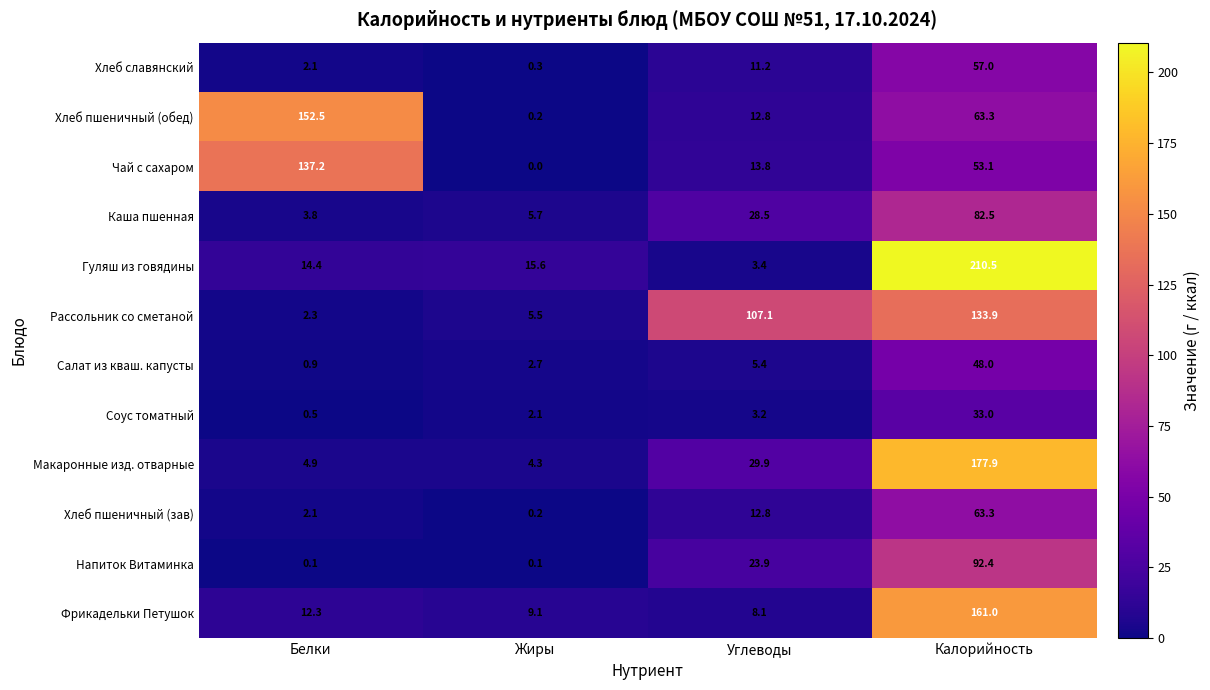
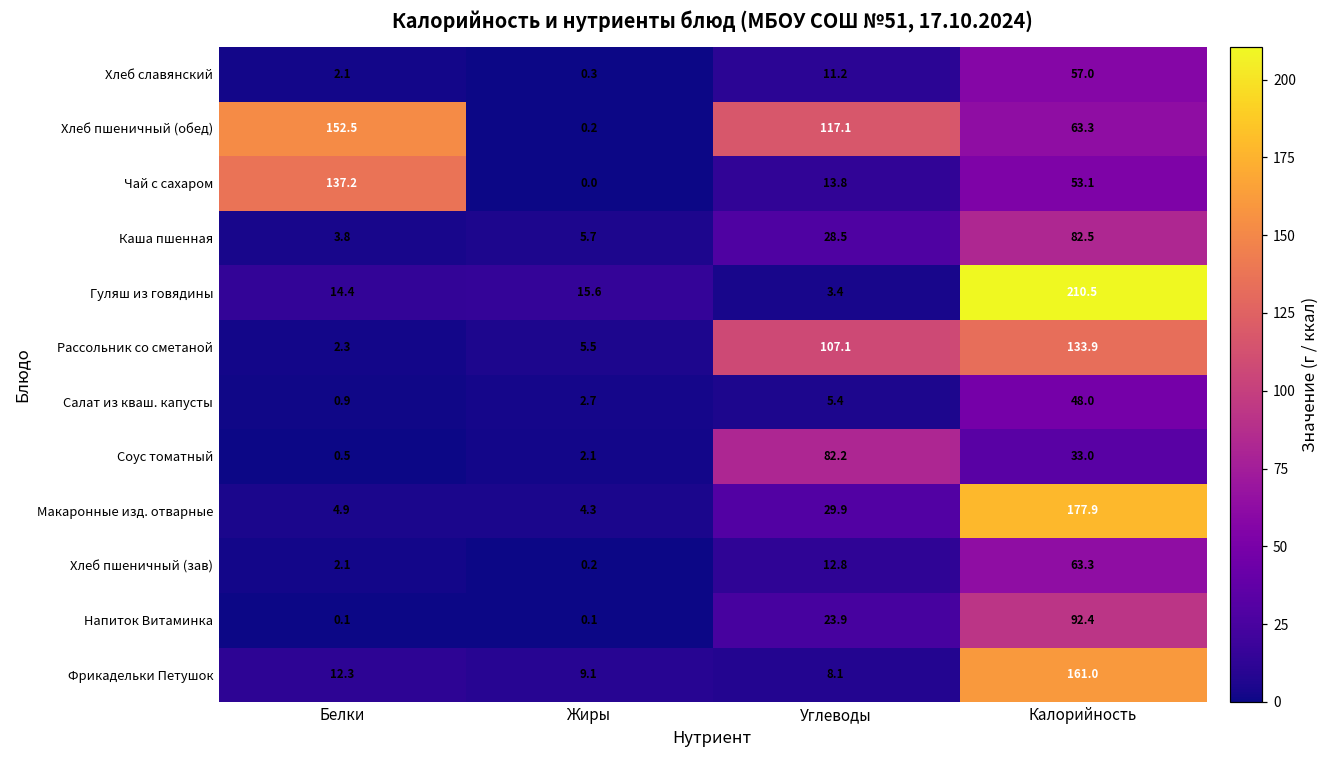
  {
    "Хлеб славянский": {
      "Белки": 2.1,
      "Жиры": 0.3,
      "Углеводы": 11.2,
      "Калорийность": 57.0
    },
    "Хлеб пшеничный (обед)": {
      "Белки": 152.5,
      "Жиры": 0.2,
-     "Углеводы": 12.8,
+     "Углеводы": 117.1,
      "Калорийность": 63.3
    },
    "Чай с сахаром": {
      "Белки": 137.2,
      "Жиры": 0.0,
      "Углеводы": 13.8,
      "Калорийность": 53.1
    },
    "Каша пшенная": {
      "Белки": 3.8,
      "Жиры": 5.7,
      "Углеводы": 28.5,
      "Калорийность": 82.5
    },
    "Гуляш из говядины": {
      "Белки": 14.4,
      "Жиры": 15.6,
      "Углеводы": 3.4,
      "Калорийность": 210.5
    },
    "Рассольник со сметаной": {
      "Белки": 2.3,
      "Жиры": 5.5,
      "Углеводы": 107.1,
      "Калорийность": 133.9
    },
    "Салат из кваш. капусты": {
      "Белки": 0.9,
      "Жиры": 2.7,
      "Углеводы": 5.4,
      "Калорийность": 48.0
    },
    "Соус томатный": {
      "Белки": 0.5,
      "Жиры": 2.1,
-     "Углеводы": 3.2,
+     "Углеводы": 82.2,
      "Калорийность": 33.0
    },
    "Макаронные изд. отварные": {
      "Белки": 4.9,
      "Жиры": 4.3,
      "Углеводы": 29.9,
      "Калорийность": 177.9
    },
    "Хлеб пшеничный (зав)": {
      "Белки": 2.1,
      "Жиры": 0.2,
      "Углеводы": 12.8,
      "Калорийность": 63.3
    },
    "Напиток Витаминка": {
      "Белки": 0.1,
      "Жиры": 0.1,
      "Углеводы": 23.9,
      "Калорийность": 92.4
    },
    "Фрикадельки Петушок": {
      "Белки": 12.3,
      "Жиры": 9.1,
      "Углеводы": 8.1,
      "Калорийность": 161.0
    }
  }
